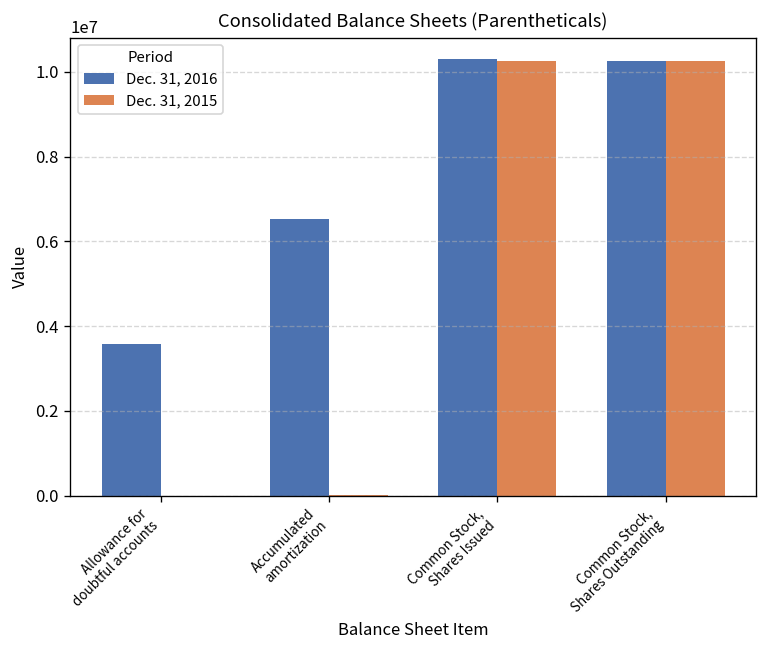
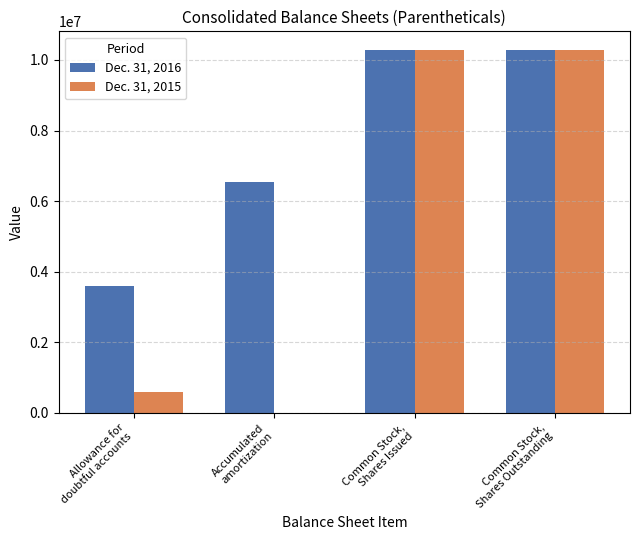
  {
    "Dec. 31, 2016": {
      "Allowance for doubtful accounts": 3600000,
      "Accumulated amortization": 6500000,
      "Common Stock, Shares Issued": 10300000,
      "Common Stock, Shares Outstanding": 10300000
    },
    "Dec. 31, 2015": {
-     "Allowance for doubtful accounts": 0,
+     "Allowance for doubtful accounts": 600000,
      "Common Stock, Shares Issued": 10300000,
      "Common Stock, Shares Outstanding": 10300000
    }
  }
